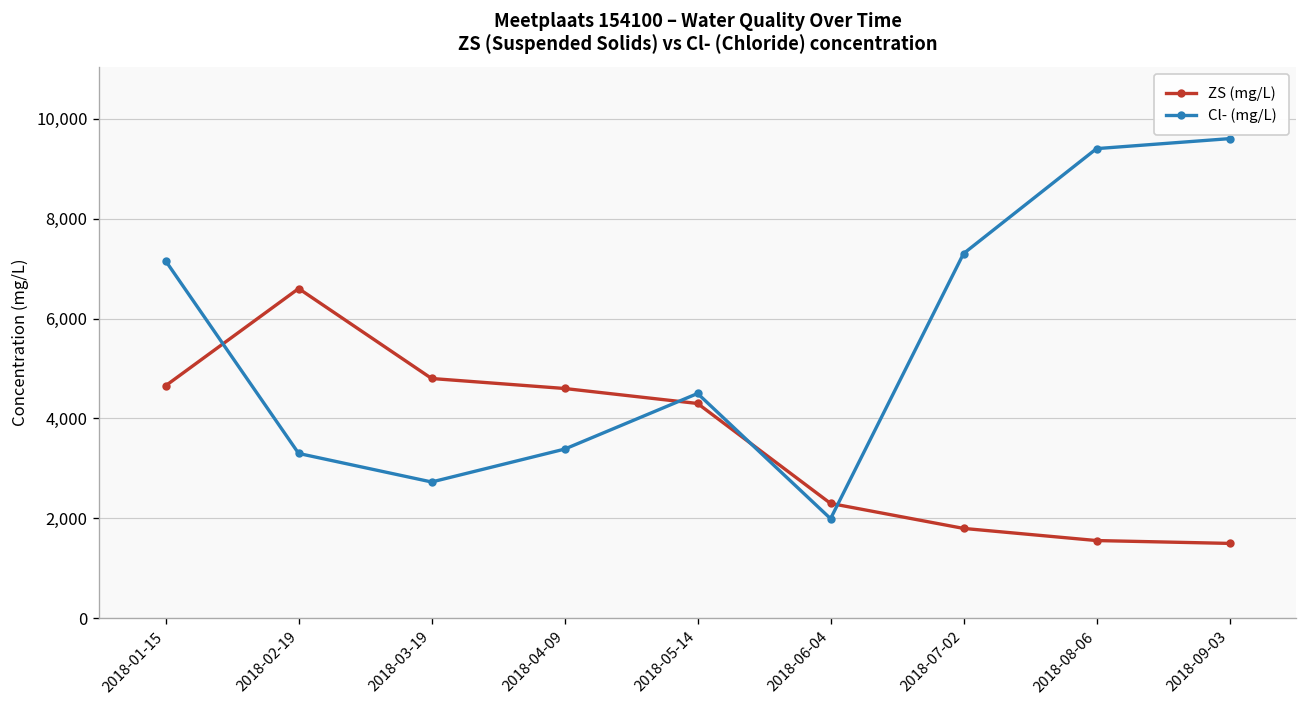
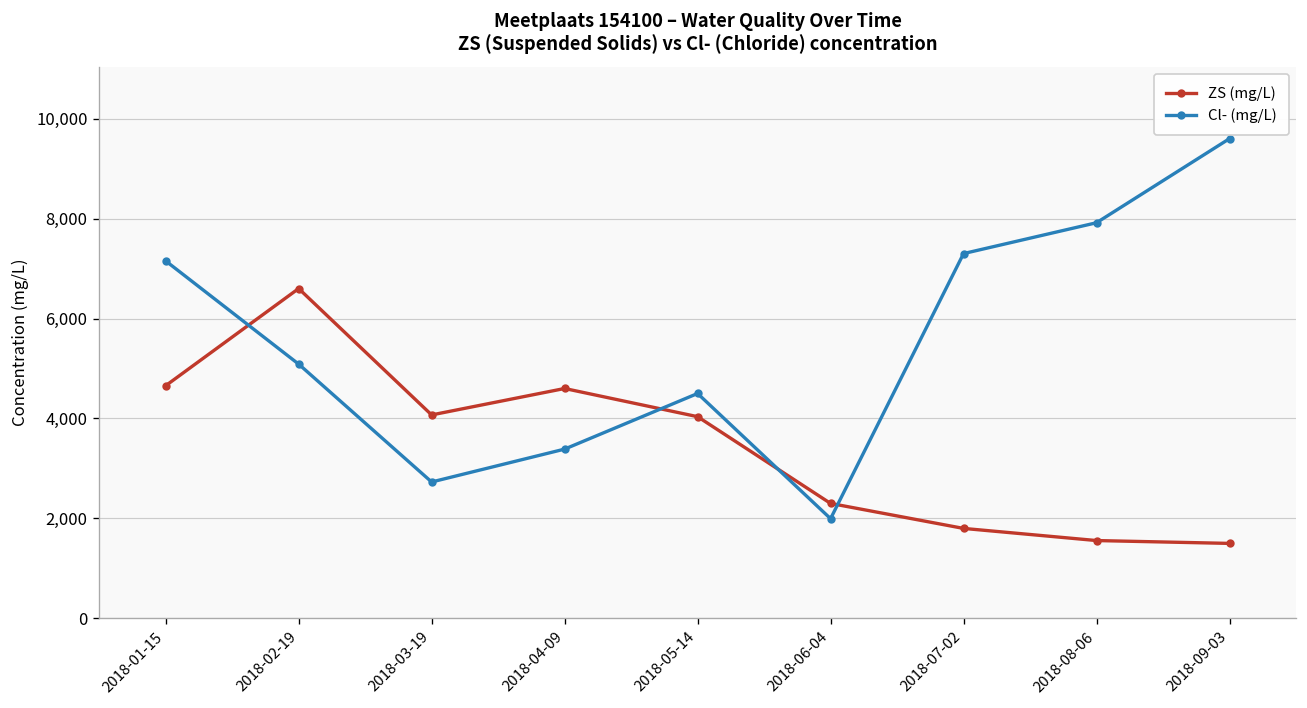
  {
    "ZS (mg/L)": {
      "2018-01-15": "4,700",
      "2018-02-19": "6,600",
-     "2018-03-19": "4,800",
+     "2018-03-19": "4,100",
      "2018-04-09": "4,600",
-     "2018-05-14": "4,300",
+     "2018-05-14": "4,000",
      "2018-06-04": "2,300",
      "2018-07-02": "1,800",
      "2018-08-06": "1,600",
      "2018-09-03": "1,500"
    },
    "Cl- (mg/L)": {
      "2018-01-15": "7,200",
-     "2018-02-19": "3,300",
+     "2018-02-19": "5,100",
      "2018-03-19": "2,700",
      "2018-04-09": "3,400",
      "2018-05-14": "4,500",
      "2018-06-04": "2,000",
      "2018-07-02": "7,300",
-     "2018-08-06": "9,400",
+     "2018-08-06": "7,900",
      "2018-09-03": "9,600"
    }
  }
